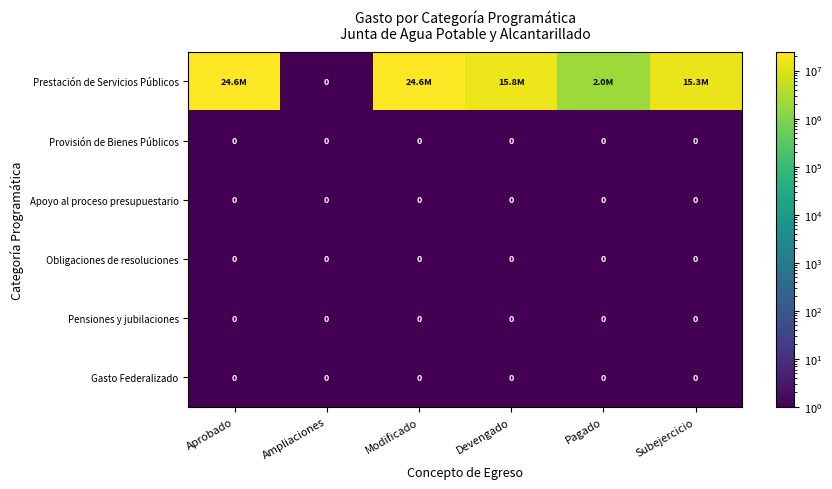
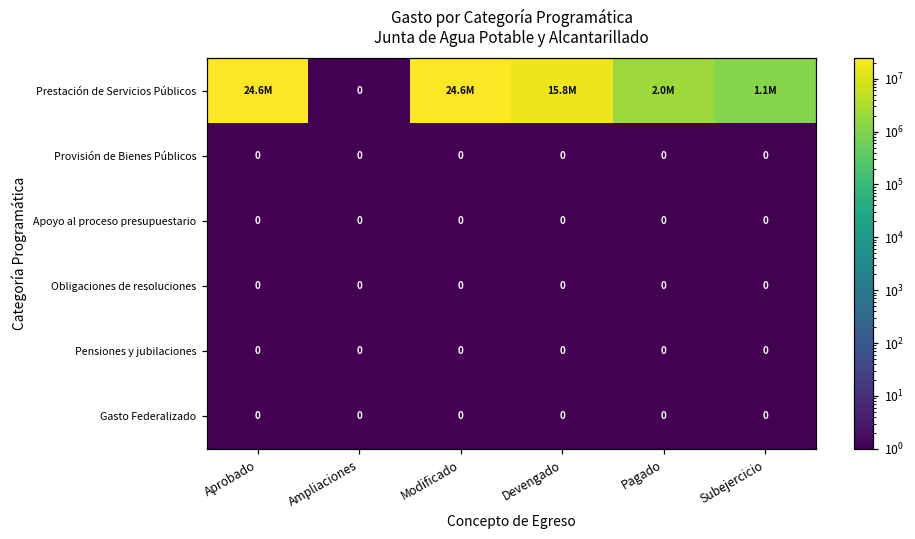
  {
    "Prestación de Servicios Públicos": {
      "Aprobado": "24.6M",
      "Ampliaciones": "0",
      "Modificado": "24.6M",
      "Devengado": "15.8M",
      "Pagado": "2.0M",
-     "Subejercicio": "15.3M"
+     "Subejercicio": "1.1M"
    },
    "Provisión de Bienes Públicos": {
      "Aprobado": "0",
      "Ampliaciones": "0",
      "Modificado": "0",
      "Devengado": "0",
      "Pagado": "0",
      "Subejercicio": "0"
    },
    "Apoyo al proceso presupuestario": {
      "Aprobado": "0",
      "Ampliaciones": "0",
      "Modificado": "0",
      "Devengado": "0",
      "Pagado": "0",
      "Subejercicio": "0"
    },
    "Obligaciones de resoluciones": {
      "Aprobado": "0",
      "Ampliaciones": "0",
      "Modificado": "0",
      "Devengado": "0",
      "Pagado": "0",
      "Subejercicio": "0"
    },
    "Pensiones y jubilaciones": {
      "Aprobado": "0",
      "Ampliaciones": "0",
      "Modificado": "0",
      "Devengado": "0",
      "Pagado": "0",
      "Subejercicio": "0"
    },
    "Gasto Federalizado": {
      "Aprobado": "0",
      "Ampliaciones": "0",
      "Modificado": "0",
      "Devengado": "0",
      "Pagado": "0",
      "Subejercicio": "0"
    }
  }
